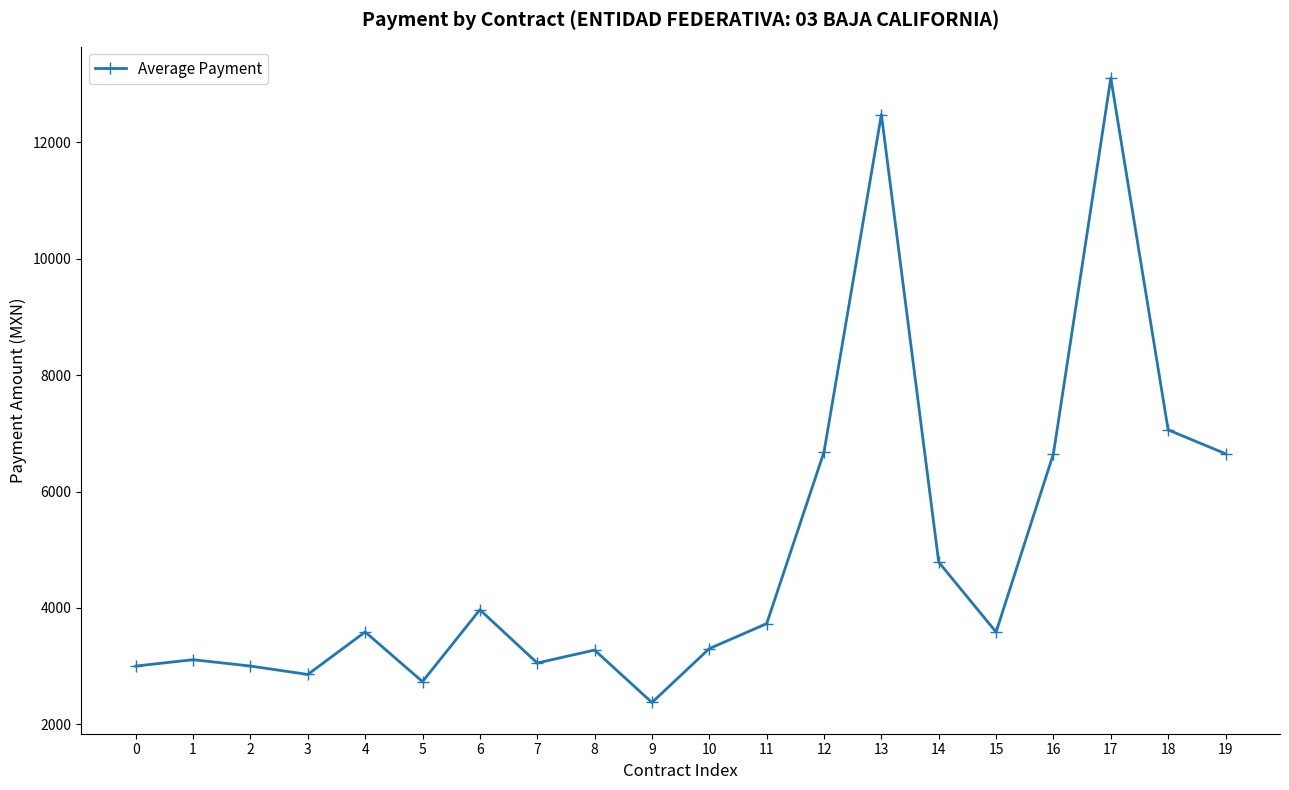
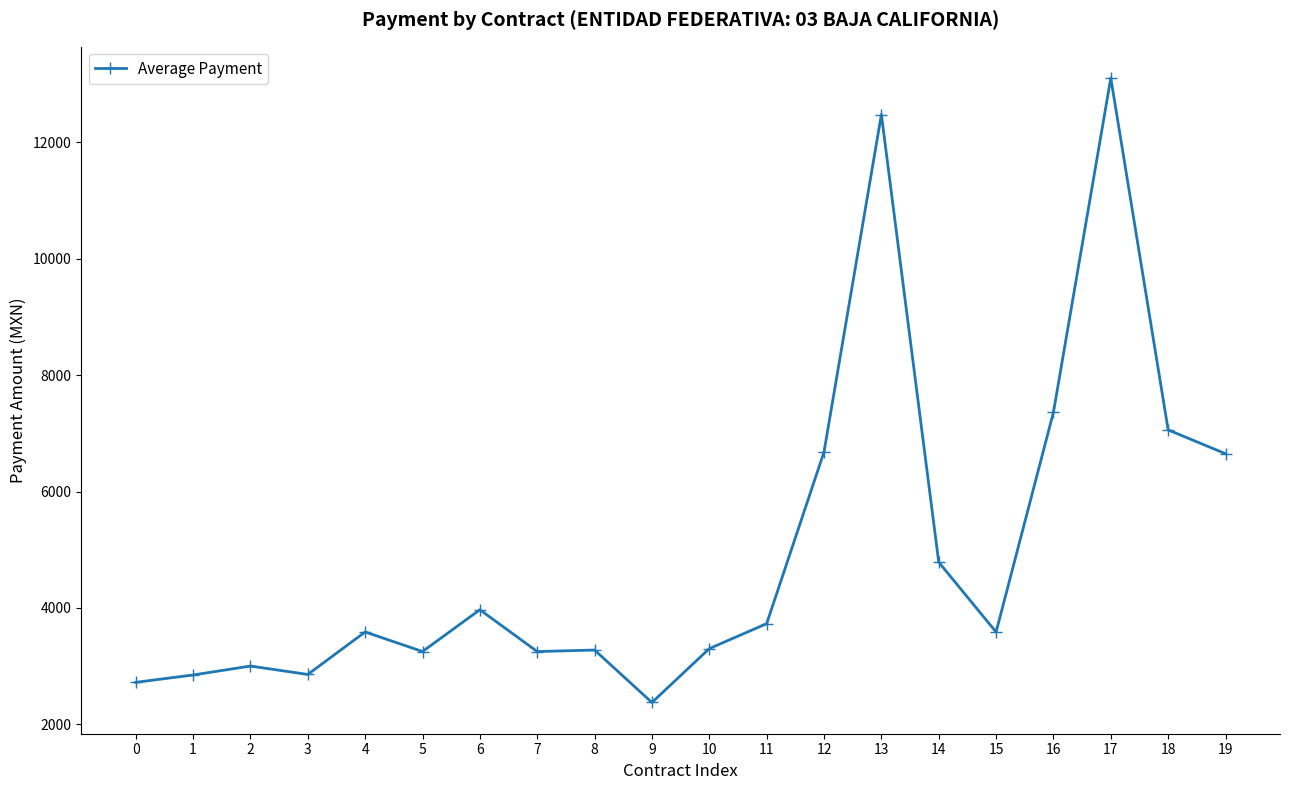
  {
-   "0": 3000,
-   "1": 3100,
+   "0": 2700,
+   "1": 2800,
    "2": 3000,
    "3": 2900,
    "4": 3600,
-   "5": 2700,
+   "5": 3300,
    "6": 4000,
-   "7": 3100,
+   "7": 3200,
    "8": 3300,
    "9": 2400,
    "10": 3300,
    "11": 3700,
    "12": 6700,
    "13": 12500,
    "14": 4800,
    "15": 3600,
-   "16": 6600,
+   "16": 7400,
    "17": 13100,
    "18": 7100,
    "19": 6600
  }
